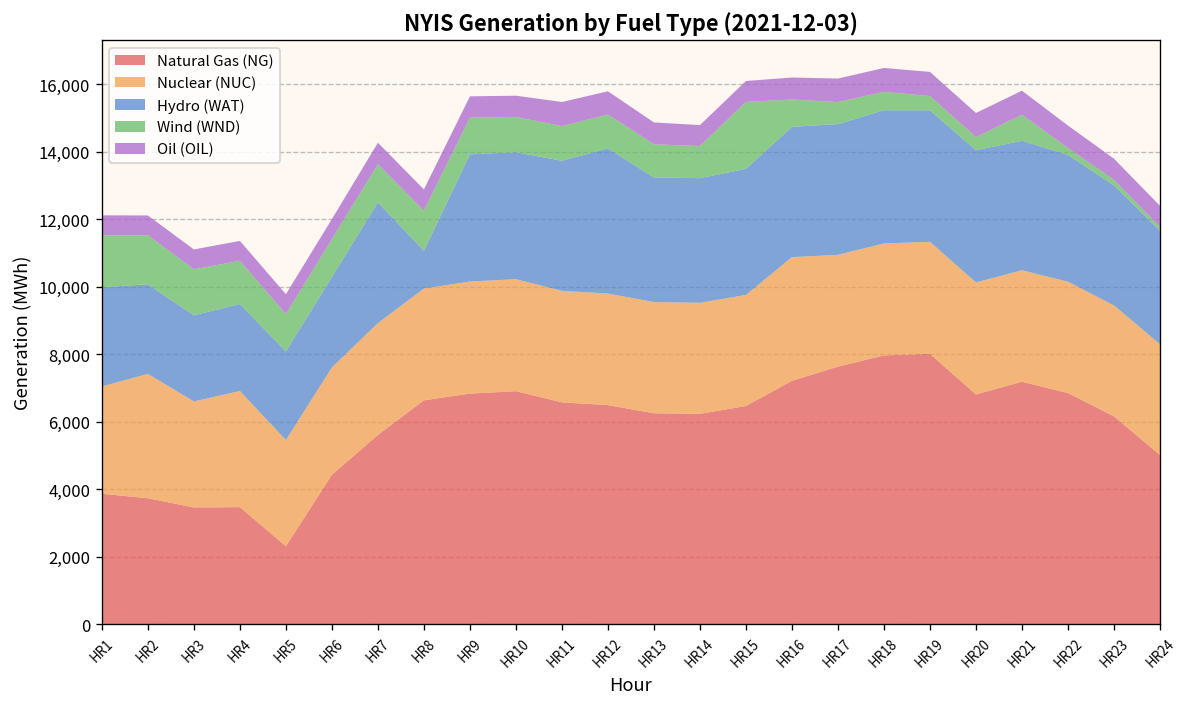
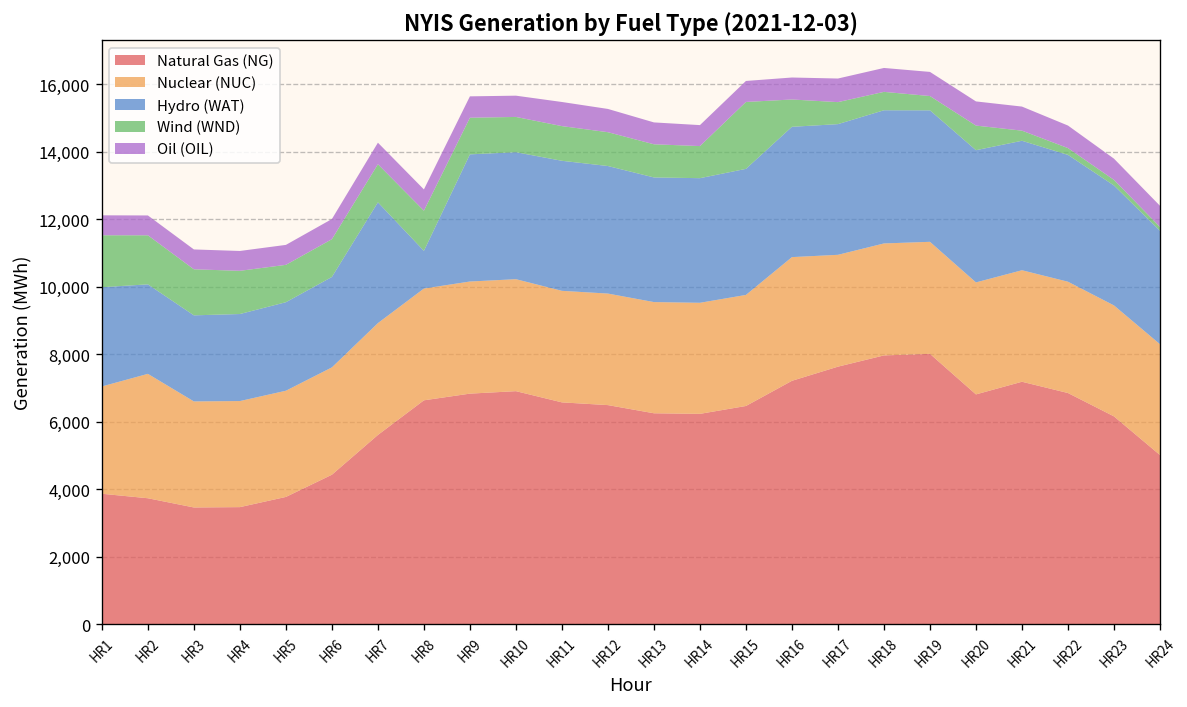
  {
    "Natural Gas (NG)": {
      "HR1": "3,900",
      "HR2": "3,700",
      "HR3": "3,500",
      "HR4": "3,500",
-     "HR5": "2,300",
+     "HR5": "3,800",
      "HR6": "4,400",
      "HR7": "5,600",
      "HR8": "6,600",
      "HR9": "6,800",
      "HR10": "6,900",
      "HR11": "6,600",
      "HR12": "6,500",
      "HR13": "6,200",
      "HR14": "6,200",
      "HR15": "6,500",
      "HR16": "7,200",
      "HR17": "7,600",
      "HR18": "8,000",
      "HR19": "8,000",
      "HR20": "6,800",
      "HR21": "7,200",
      "HR22": "6,800",
      "HR23": "6,200",
      "HR24": "5,000"
    },
    "Nuclear (NUC)": {
      "HR1": "3,200",
      "HR2": "3,700",
      "HR3": "3,100",
-     "HR4": "3,400",
+     "HR4": "3,100",
      "HR5": "3,100",
      "HR6": "3,200",
      "HR7": "3,300",
      "HR8": "3,300",
      "HR9": "3,300",
      "HR10": "3,300",
      "HR11": "3,300",
      "HR12": "3,300",
      "HR13": "3,300",
      "HR14": "3,300",
      "HR15": "3,300",
      "HR16": "3,700",
      "HR17": "3,300",
      "HR18": "3,300",
      "HR19": "3,300",
      "HR20": "3,300",
      "HR21": "3,300",
      "HR22": "3,300",
      "HR23": "3,300",
      "HR24": "3,300"
    },
    "Hydro (WAT)": {
      "HR1": "2,900",
      "HR2": "2,700",
      "HR3": "2,600",
      "HR4": "2,600",
      "HR5": "2,600",
      "HR6": "2,700",
      "HR7": "3,600",
      "HR8": "1,100",
      "HR9": "3,800",
      "HR10": "3,800",
      "HR11": "3,900",
-     "HR12": "4,300",
+     "HR12": "3,800",
      "HR13": "3,700",
      "HR14": "3,700",
      "HR15": "3,700",
      "HR16": "3,900",
      "HR17": "3,900",
      "HR18": "3,900",
      "HR19": "3,900",
      "HR20": "3,900",
      "HR21": "3,800",
      "HR22": "3,800",
      "HR23": "3,600",
      "HR24": "3,400"
    },
    "Wind (WND)": {
      "HR1": "1,500",
      "HR2": "1,500",
      "HR3": "1,400",
      "HR4": "1,300",
      "HR5": "1,100",
      "HR6": "1,100",
      "HR7": "1,100",
      "HR8": "1,200",
      "HR9": "1,100",
      "HR10": "1,000",
      "HR11": "1,000",
      "HR12": "1,000",
      "HR13": "1,000",
      "HR14": "1,000",
      "HR15": "2,000",
      "HR16": "800",
      "HR17": "700",
      "HR18": "500",
      "HR19": "400",
-     "HR20": "400",
-     "HR21": "800",
+     "HR20": "700",
+     "HR21": "300",
      "HR22": "200",
      "HR23": "200",
      "HR24": "100"
    },
    "Oil (OIL)": {
      "HR1": "600",
      "HR2": "600",
      "HR3": "600",
      "HR4": "600",
      "HR5": "600",
      "HR6": "600",
      "HR7": "600",
      "HR8": "600",
      "HR9": "600",
      "HR10": "600",
      "HR11": "700",
      "HR12": "700",
      "HR13": "600",
      "HR14": "600",
      "HR15": "600",
      "HR16": "700",
      "HR17": "700",
      "HR18": "700",
      "HR19": "700",
      "HR20": "700",
      "HR21": "700",
      "HR22": "700",
      "HR23": "600",
      "HR24": "600"
    }
  }
